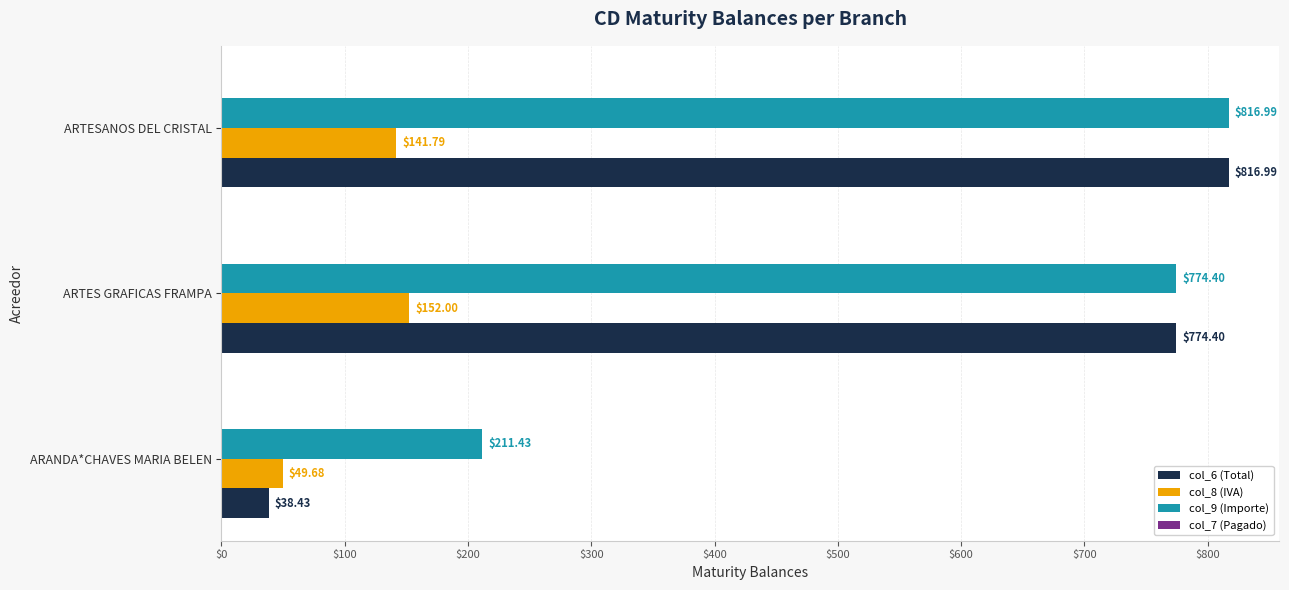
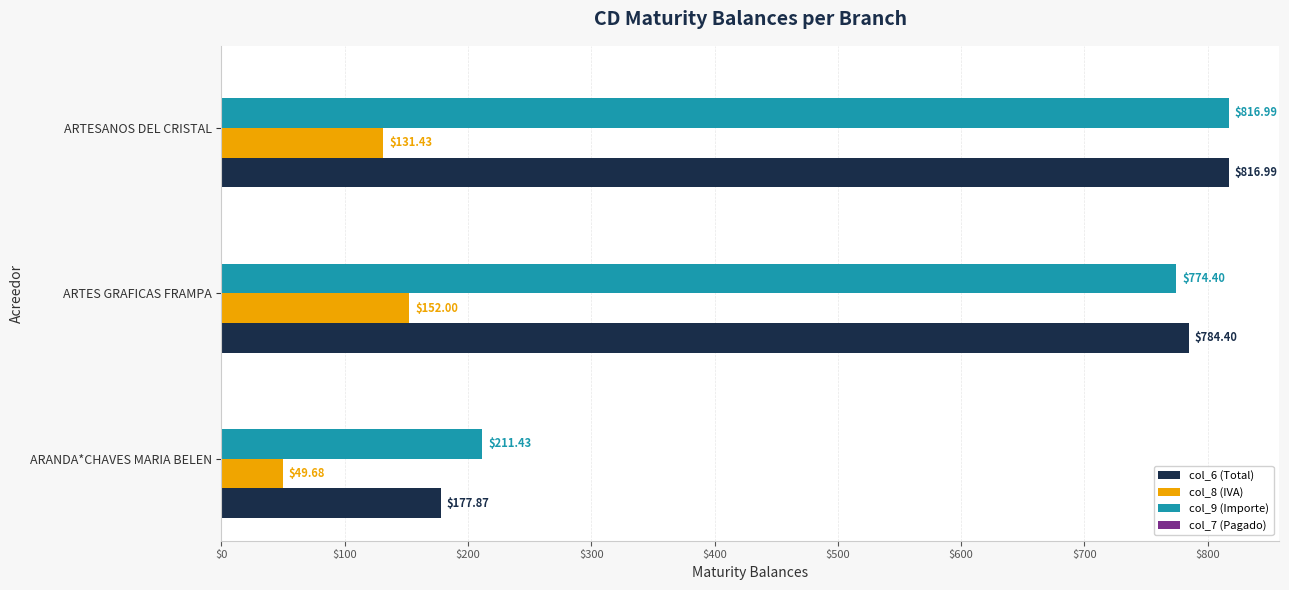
  {
    "col_6 (Total)": {
      "ARTESANOS DEL CRISTAL": "$816.99",
-     "ARTES GRAFICAS FRAMPA": "$774.40",
-     "ARANDA*CHAVES MARIA BELEN": "$38.43"
+     "ARTES GRAFICAS FRAMPA": "$784.40",
+     "ARANDA*CHAVES MARIA BELEN": "$177.87"
    },
    "col_8 (IVA)": {
-     "ARTESANOS DEL CRISTAL": "$141.79",
+     "ARTESANOS DEL CRISTAL": "$131.43",
      "ARTES GRAFICAS FRAMPA": "$152.00",
      "ARANDA*CHAVES MARIA BELEN": "$49.68"
    },
    "col_9 (Importe)": {
      "ARTESANOS DEL CRISTAL": "$816.99",
      "ARTES GRAFICAS FRAMPA": "$774.40",
      "ARANDA*CHAVES MARIA BELEN": "$211.43"
    },
    "col_7 (Pagado)": {
      "ARTESANOS DEL CRISTAL": "$0",
      "ARTES GRAFICAS FRAMPA": "$0",
      "ARANDA*CHAVES MARIA BELEN": "$0"
    }
  }
